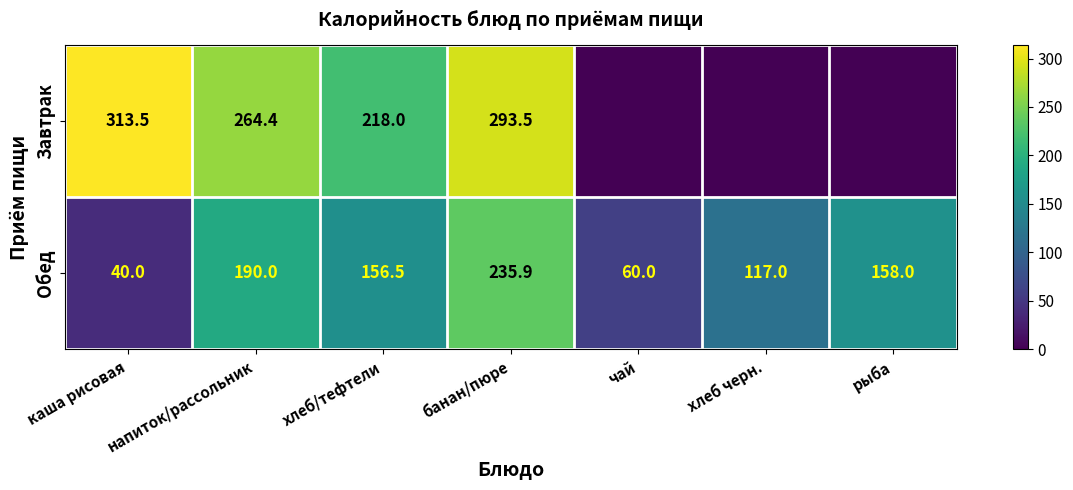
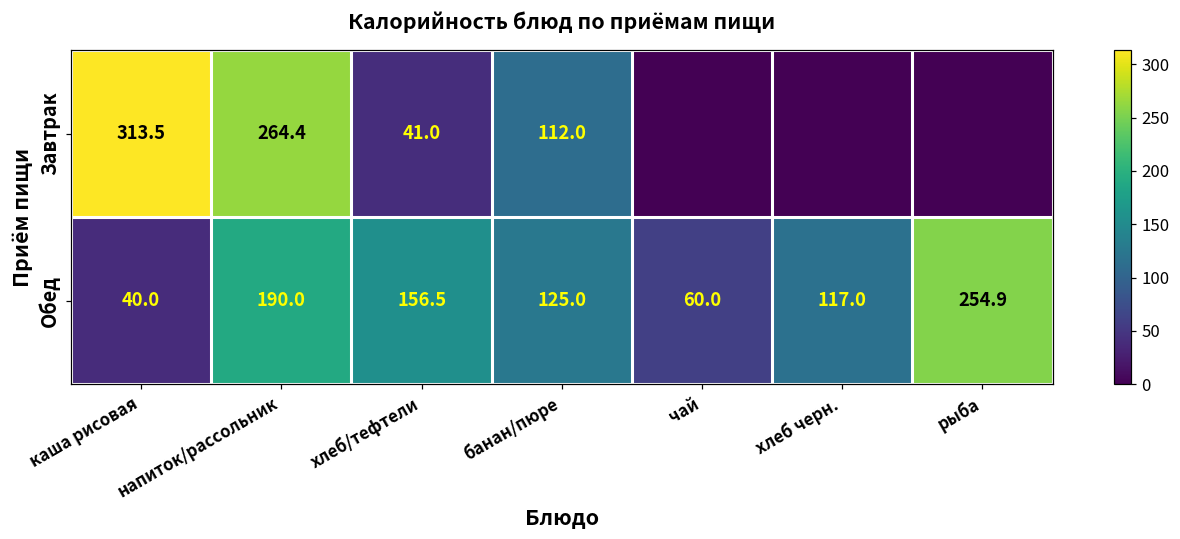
  {
    "Завтрак": {
      "каша рисовая": 313.5,
      "напиток/рассольник": 264.4,
-     "хлеб/тефтели": 218.0,
-     "банан/пюре": 293.5
+     "хлеб/тефтели": 41.0,
+     "банан/пюре": 112.0
    },
    "Обед": {
      "каша рисовая": 40.0,
      "напиток/рассольник": 190.0,
      "хлеб/тефтели": 156.5,
-     "банан/пюре": 235.9,
+     "банан/пюре": 125.0,
      "чай": 60.0,
      "хлеб черн.": 117.0,
-     "рыба": 158.0
+     "рыба": 254.9
    }
  }
